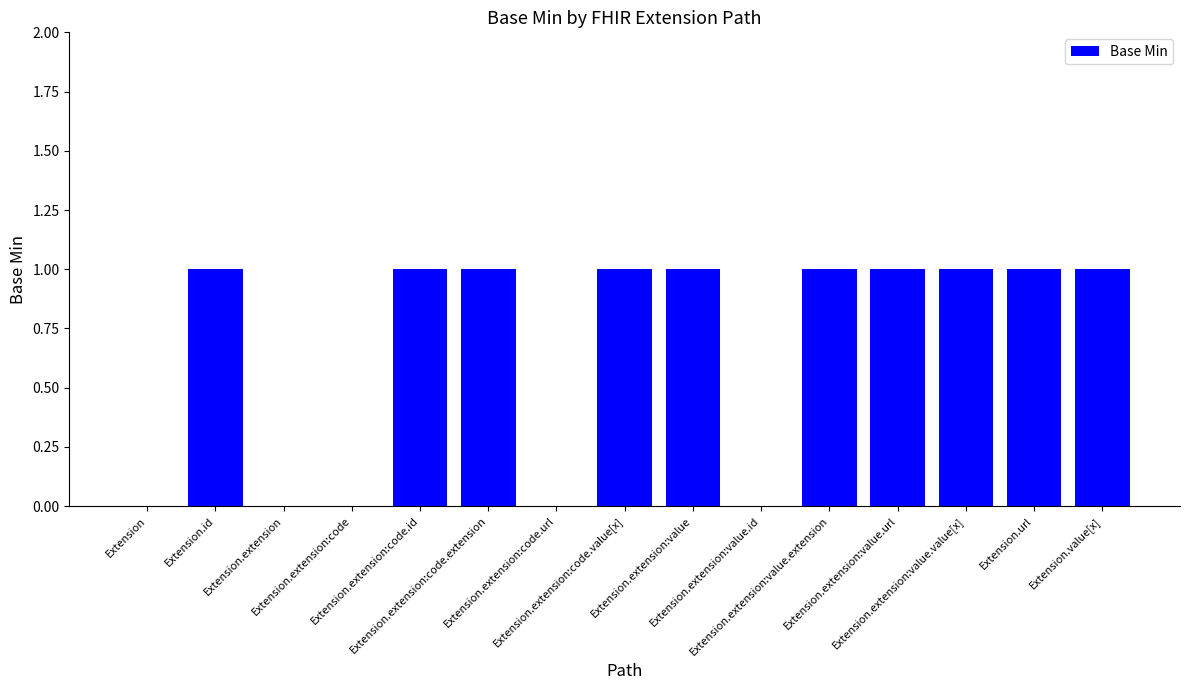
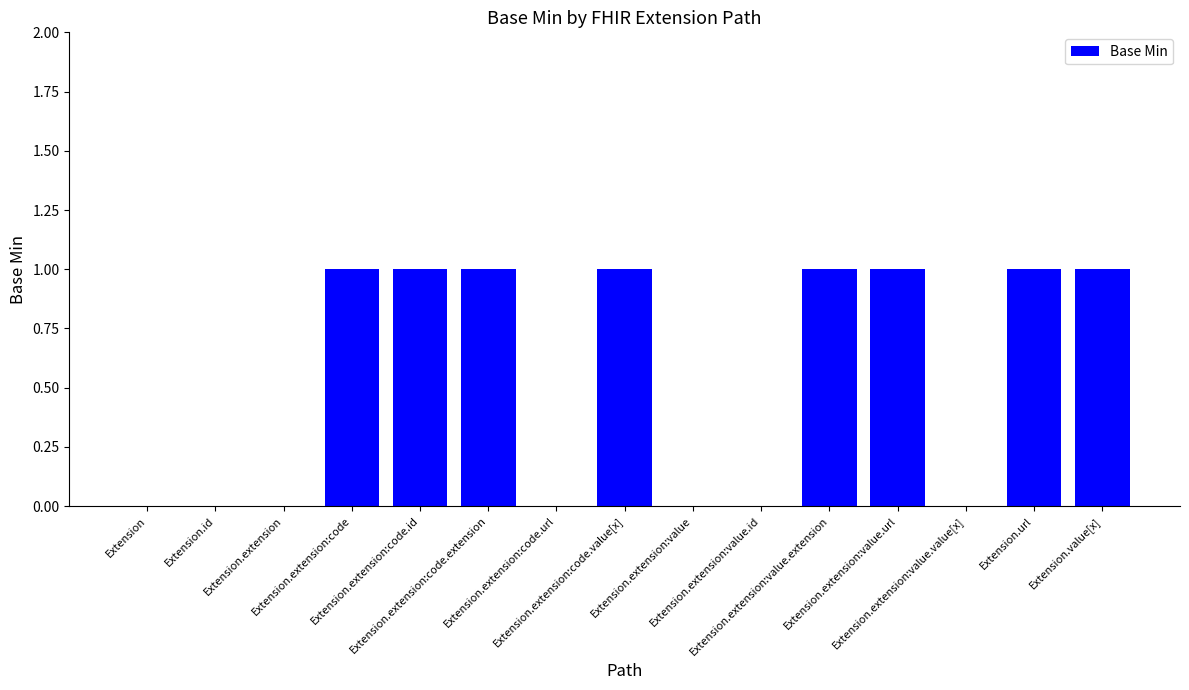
  {
    "Extension": 0,
-   "Extension.id": 1,
+   "Extension.id": 0,
    "Extension.extension": 0,
-   "Extension.extension:code": 0,
+   "Extension.extension:code": 1,
    "Extension.extension:code.id": 1,
    "Extension.extension:code.extension": 1,
    "Extension.extension:code.url": 0,
    "Extension.extension:code.value[x]": 1,
-   "Extension.extension:value": 1,
+   "Extension.extension:value": 0,
    "Extension.extension:value.id": 0,
    "Extension.extension:value.extension": 1,
    "Extension.extension:value.url": 1,
-   "Extension.extension:value.value[x]": 1,
+   "Extension.extension:value.value[x]": 0,
    "Extension.url": 1,
    "Extension.value[x]": 1
  }
